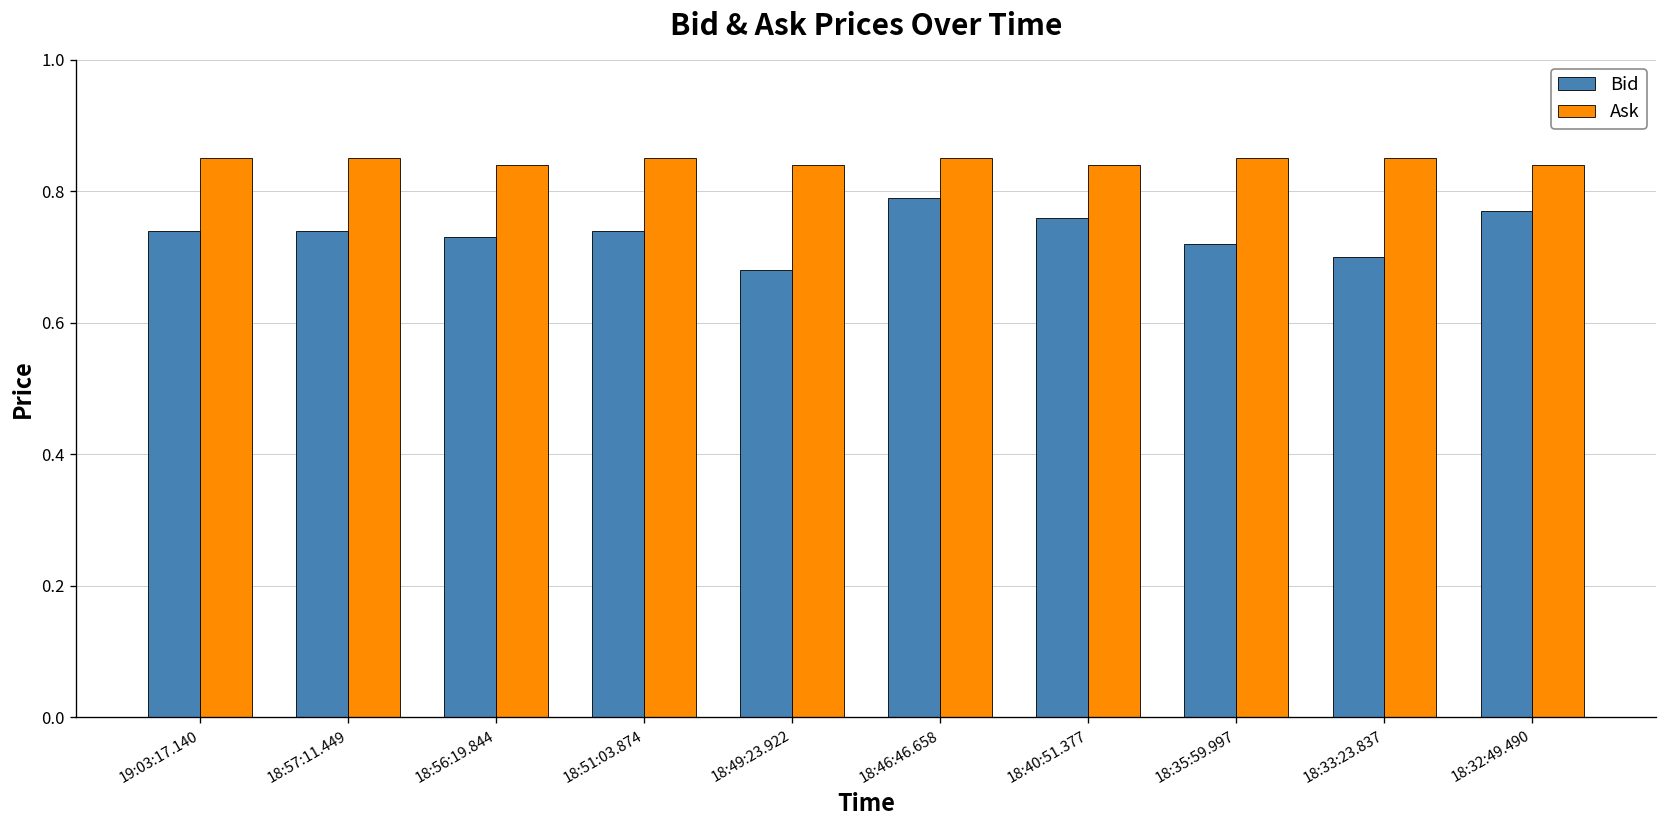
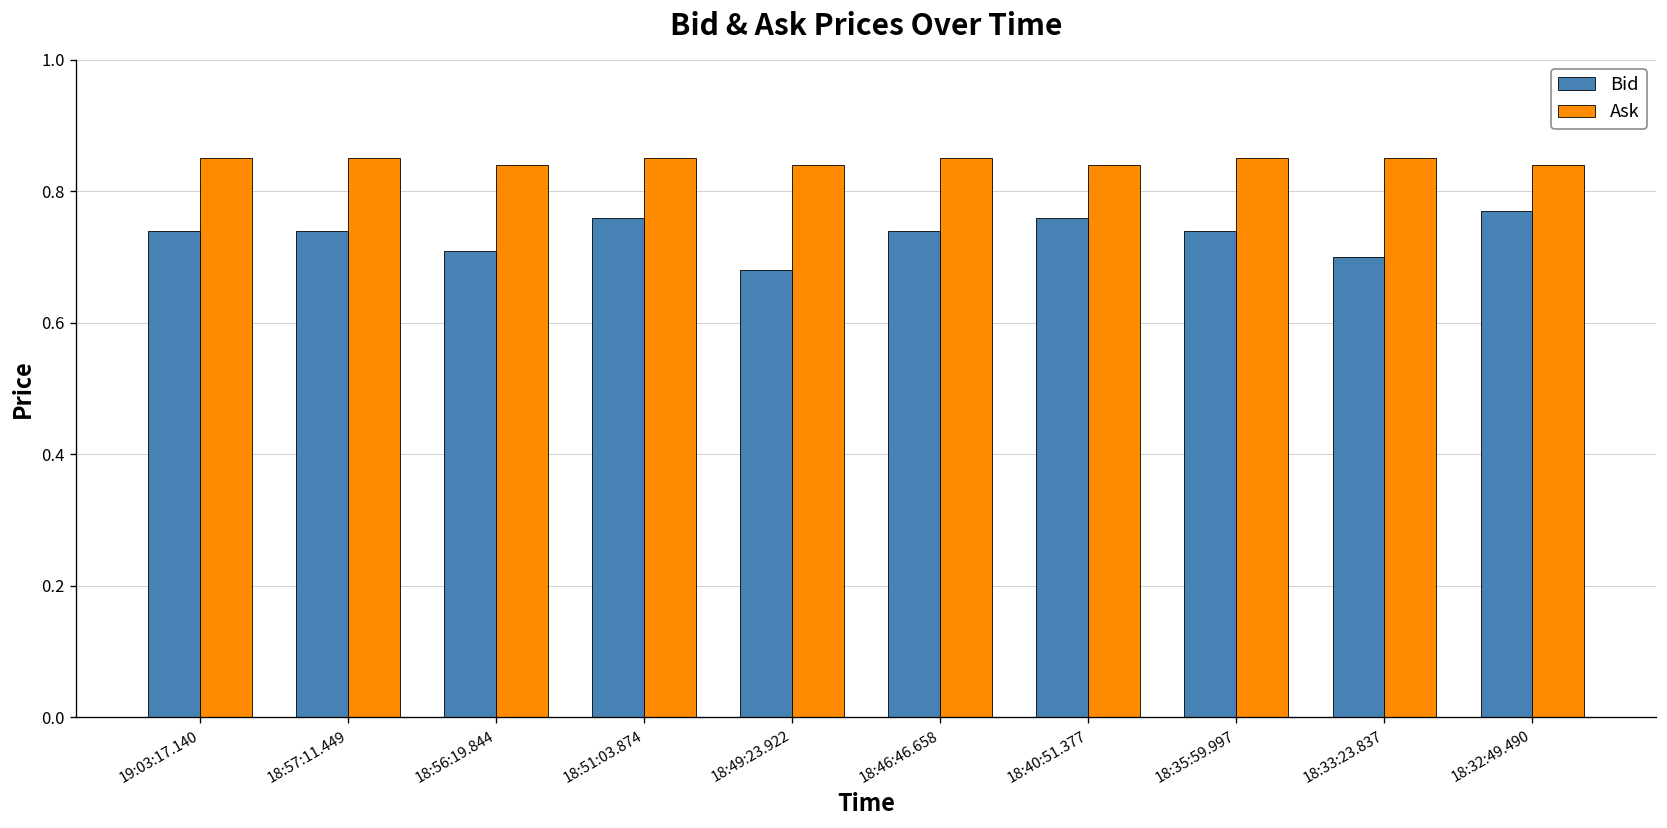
  {
    "Bid": {
      "19:03:17.140": 0.74,
      "18:57:11.449": 0.74,
-     "18:56:19.844": 0.73,
-     "18:51:03.874": 0.74,
+     "18:56:19.844": 0.71,
+     "18:51:03.874": 0.76,
      "18:49:23.922": 0.68,
-     "18:46:46.658": 0.79,
+     "18:46:46.658": 0.74,
      "18:40:51.377": 0.76,
-     "18:35:59.997": 0.72,
+     "18:35:59.997": 0.74,
      "18:33:23.837": 0.70,
      "18:32:49.490": 0.77
    },
    "Ask": {
      "19:03:17.140": 0.85,
      "18:57:11.449": 0.85,
      "18:56:19.844": 0.84,
      "18:51:03.874": 0.85,
      "18:49:23.922": 0.84,
      "18:46:46.658": 0.85,
      "18:40:51.377": 0.84,
      "18:35:59.997": 0.85,
      "18:33:23.837": 0.85,
      "18:32:49.490": 0.84
    }
  }
